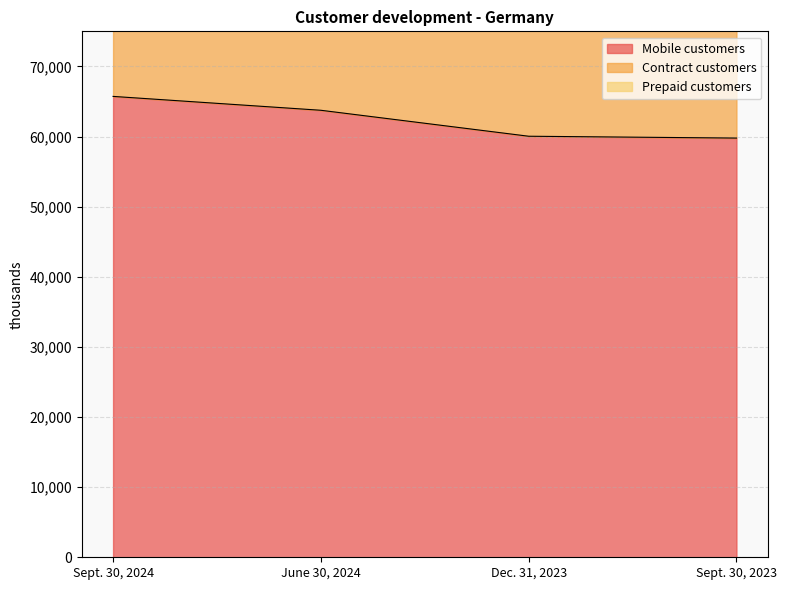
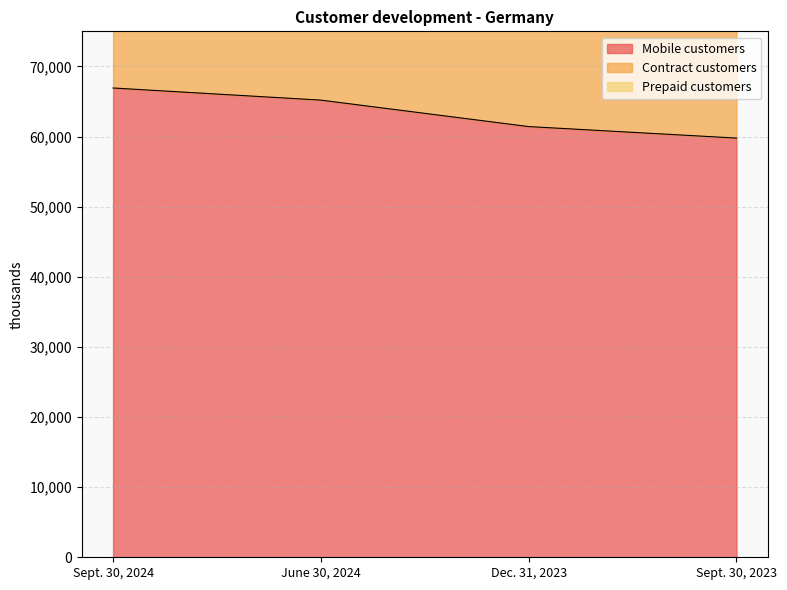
  {
    "Mobile customers": {
-     "Sept. 30, 2024": "66,000",
-     "June 30, 2024": "64,000",
-     "Dec. 31, 2023": "60,000",
+     "Sept. 30, 2024": "67,000",
+     "June 30, 2024": "65,000",
+     "Dec. 31, 2023": "61,000",
      "Sept. 30, 2023": "60,000"
    }
  }
